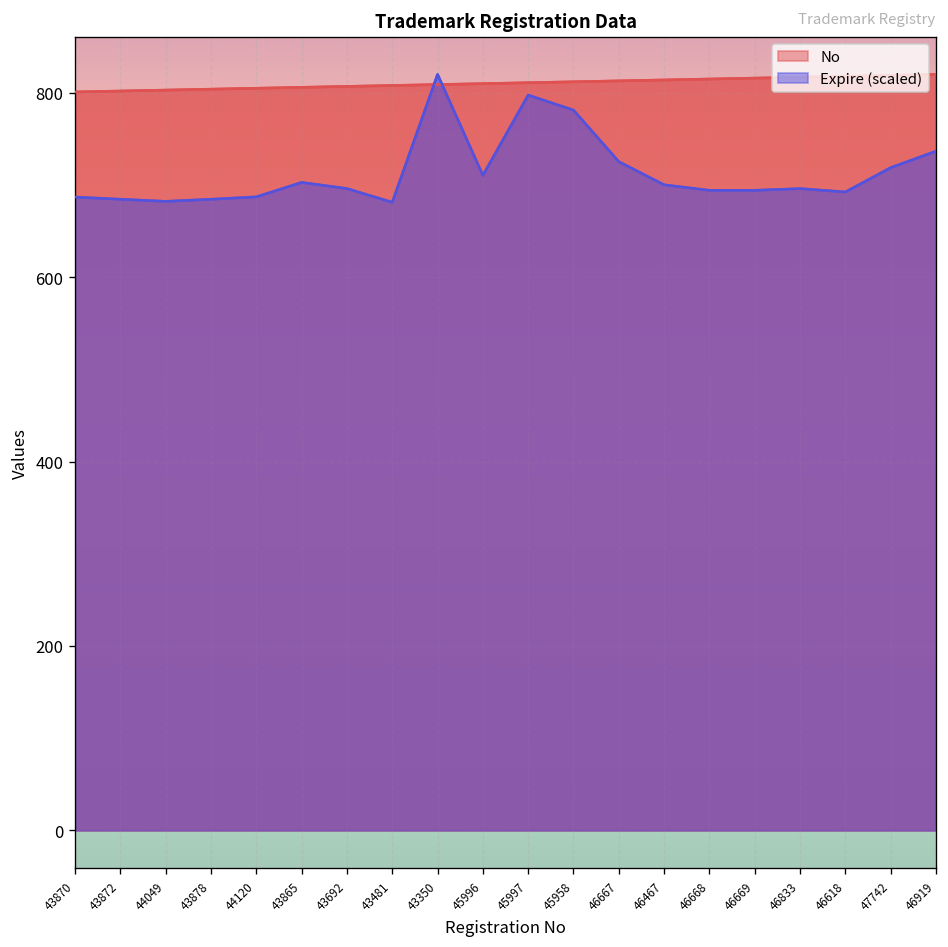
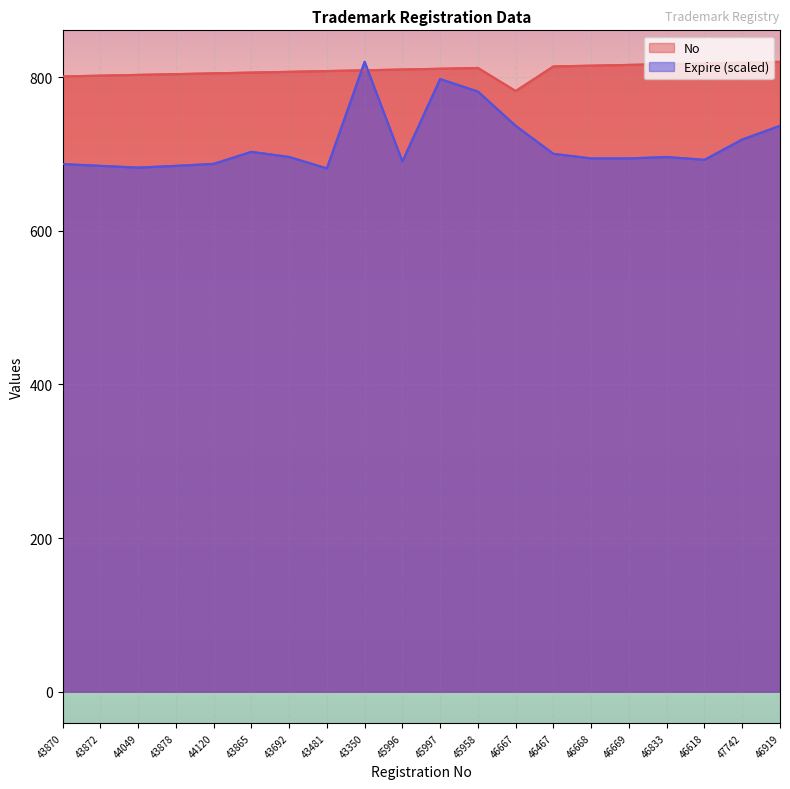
  {
    "No": {
      "43870": 800,
      "43872": 800,
      "44049": 800,
      "43878": 800,
      "44120": 810,
      "43865": 810,
      "43692": 810,
      "43481": 810,
      "43350": 810,
      "45996": 810,
      "45997": 810,
      "45958": 810,
-     "46667": 810,
+     "46667": 780,
      "46467": 810,
      "46668": 820,
      "46669": 820,
      "46919": 820
    },
    "Expire (scaled)": {
      "43870": 690,
      "43872": 680,
      "44049": 680,
      "43878": 680,
      "44120": 690,
      "43865": 700,
      "43692": 700,
      "43481": 680,
      "43350": 820,
-     "45996": 710,
+     "45996": 690,
      "45997": 800,
      "45958": 780,
-     "46667": 730,
+     "46667": 740,
      "46467": 700,
      "46668": 690,
      "46669": 690,
      "46833": 700,
      "46618": 690,
      "47742": 720,
      "46919": 740
    }
  }
